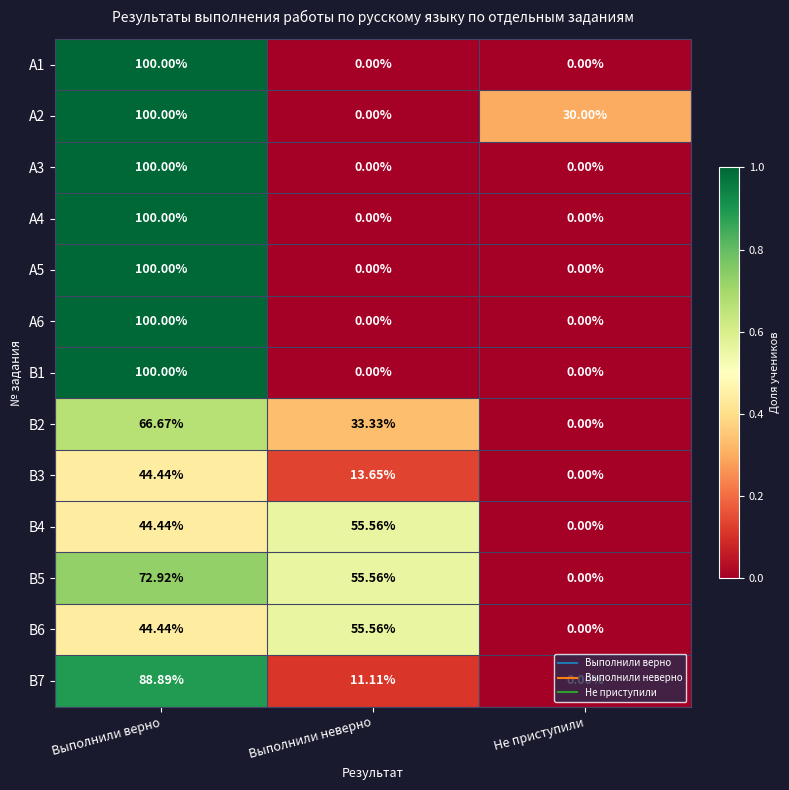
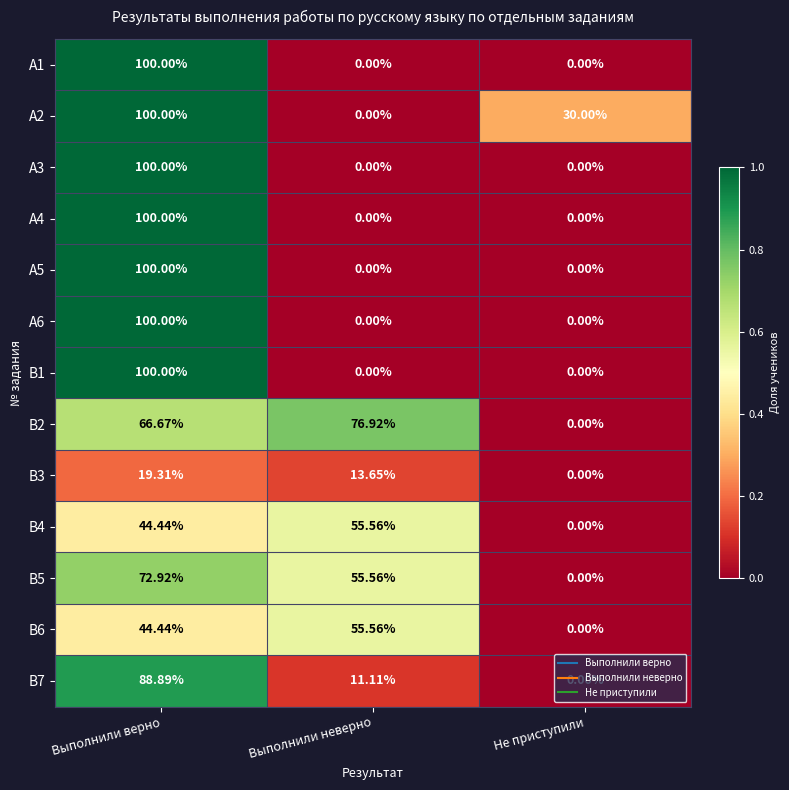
  {
    "А1": {
      "Выполнили верно": "100.00%",
      "Выполнили неверно": "0.00%",
      "Не приступили": "0.00%"
    },
    "А2": {
      "Выполнили верно": "100.00%",
      "Выполнили неверно": "0.00%",
      "Не приступили": "30.00%"
    },
    "А3": {
      "Выполнили верно": "100.00%",
      "Выполнили неверно": "0.00%",
      "Не приступили": "0.00%"
    },
    "А4": {
      "Выполнили верно": "100.00%",
      "Выполнили неверно": "0.00%",
      "Не приступили": "0.00%"
    },
    "А5": {
      "Выполнили верно": "100.00%",
      "Выполнили неверно": "0.00%",
      "Не приступили": "0.00%"
    },
    "А6": {
      "Выполнили верно": "100.00%",
      "Выполнили неверно": "0.00%",
      "Не приступили": "0.00%"
    },
    "В1": {
      "Выполнили верно": "100.00%",
      "Выполнили неверно": "0.00%",
      "Не приступили": "0.00%"
    },
    "В2": {
      "Выполнили верно": "66.67%",
-     "Выполнили неверно": "33.33%",
+     "Выполнили неверно": "76.92%",
      "Не приступили": "0.00%"
    },
    "В3": {
-     "Выполнили верно": "44.44%",
+     "Выполнили верно": "19.31%",
      "Выполнили неверно": "13.65%",
      "Не приступили": "0.00%"
    },
    "В4": {
      "Выполнили верно": "44.44%",
      "Выполнили неверно": "55.56%",
      "Не приступили": "0.00%"
    },
    "В5": {
      "Выполнили верно": "72.92%",
      "Выполнили неверно": "55.56%",
      "Не приступили": "0.00%"
    },
    "В6": {
      "Выполнили верно": "44.44%",
      "Выполнили неверно": "55.56%",
      "Не приступили": "0.00%"
    },
    "В7": {
      "Выполнили верно": "88.89%",
      "Выполнили неверно": "11.11%"
    }
  }
